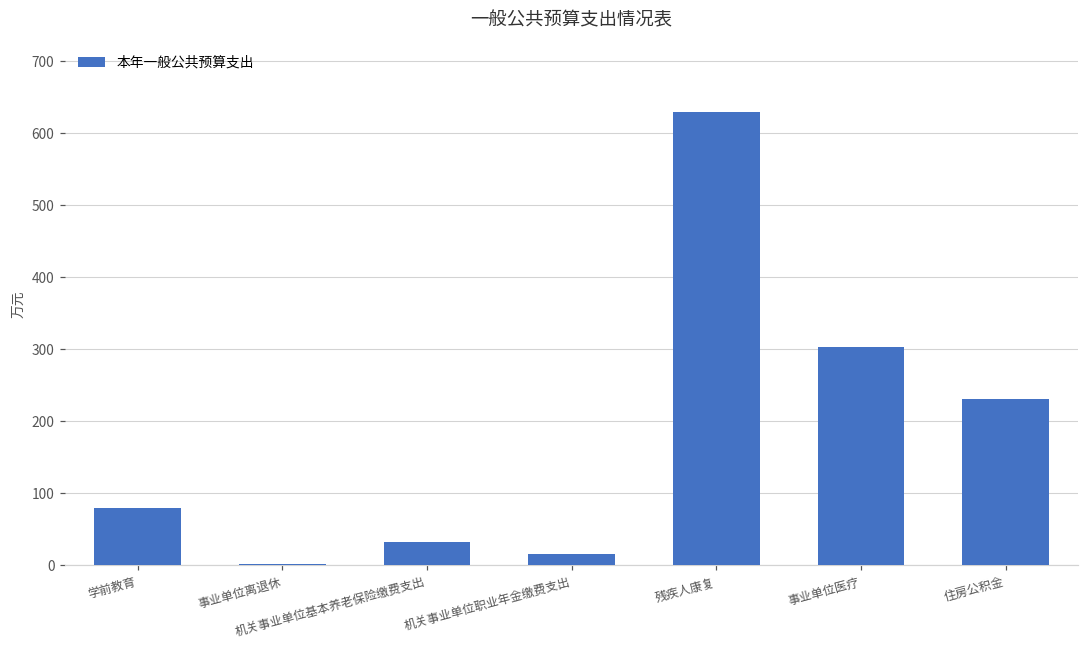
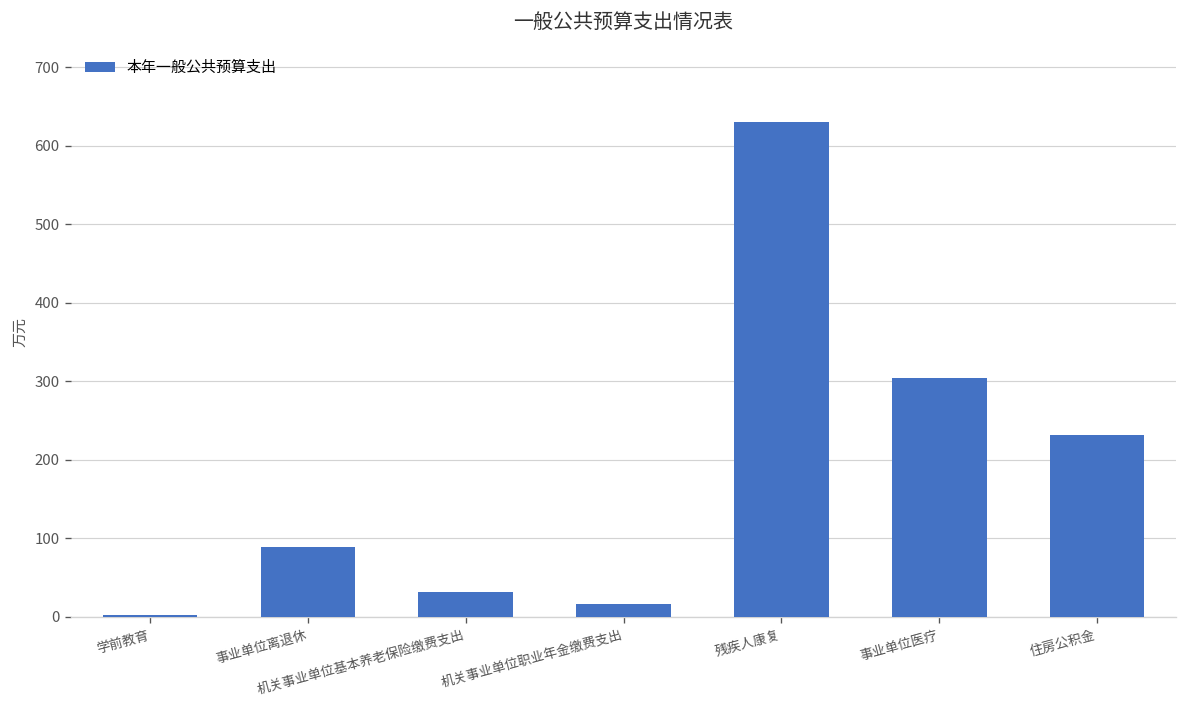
  {
-   "学前教育": 80,
-   "事业单位离退休": 0,
+   "学前教育": 0,
+   "事业单位离退休": 90,
    "机关事业单位基本养老保险缴费支出": 30,
    "机关事业单位职业年金缴费支出": 20,
    "残疾人康复": 630,
    "事业单位医疗": 300,
    "住房公积金": 230
  }
